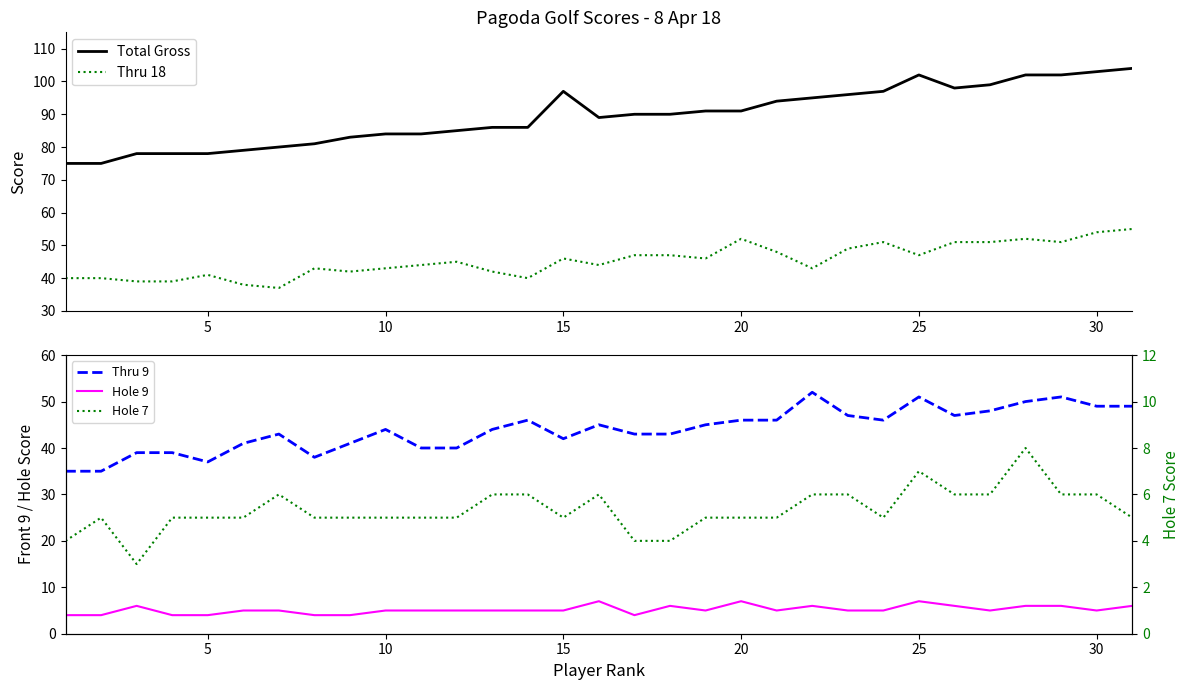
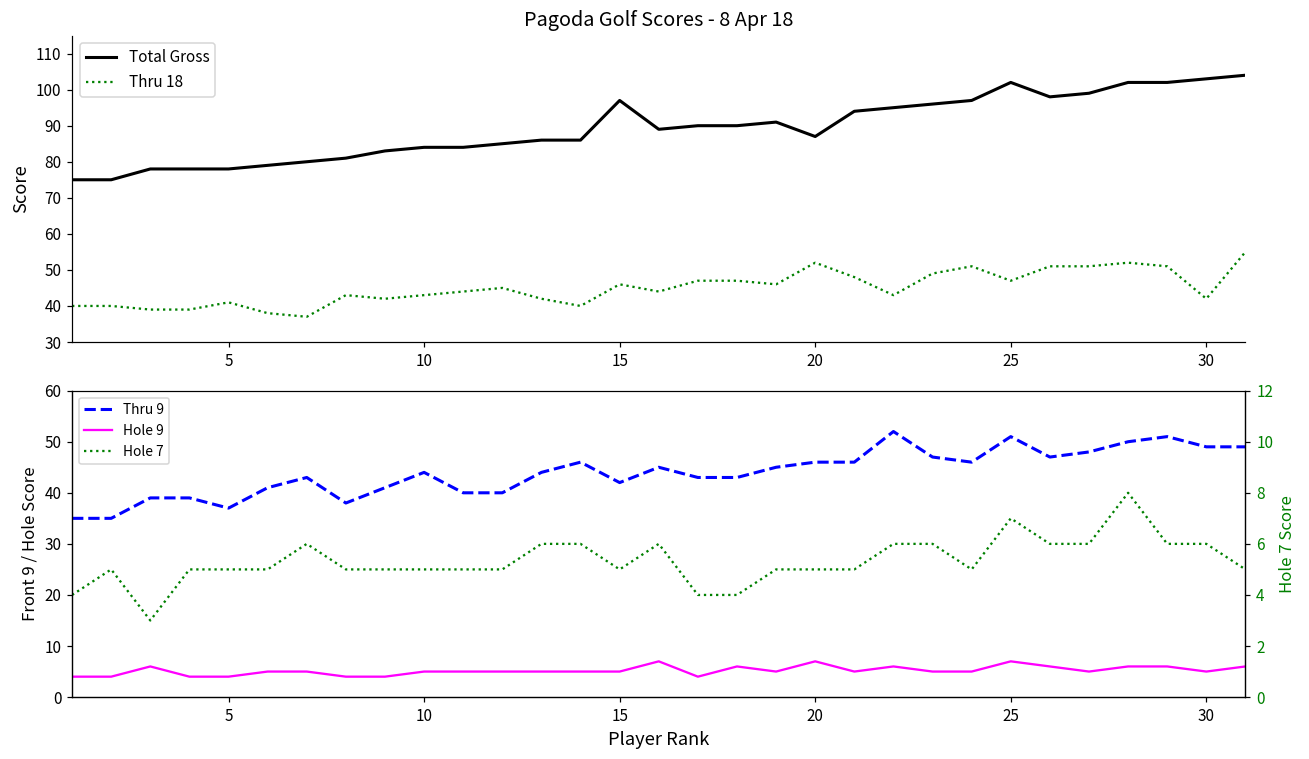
  {
    "Pagoda Golf Scores - 8 Apr 18": {
      "Total Gross": {
        "5": 78,
        "10": 84,
        "15": 97,
-       "20": 91,
+       "20": 87,
        "25": 102,
        "30": 103
      },
      "Thru 18": {
        "5": 41,
        "10": 43,
        "15": 46,
        "20": 52,
        "25": 47,
-       "30": 54
+       "30": 42
      }
    }
  }
